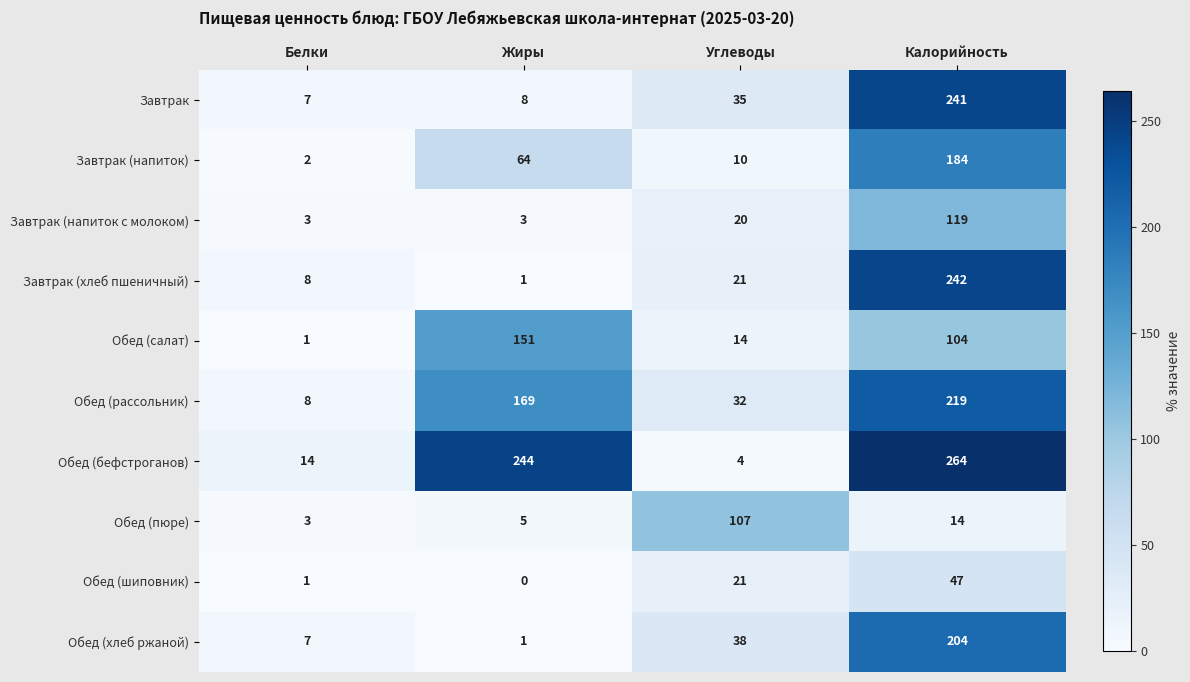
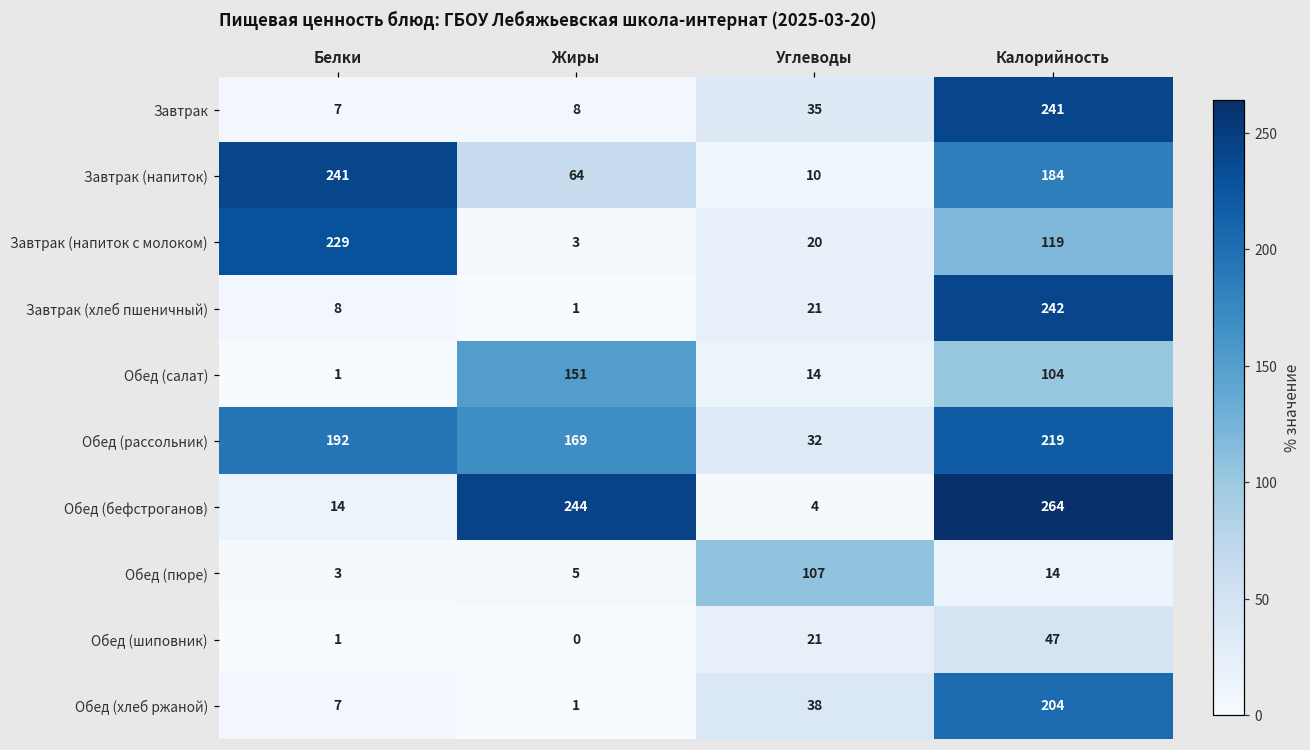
  {
    "Завтрак": {
      "Белки": 7,
      "Жиры": 8,
      "Углеводы": 35,
      "Калорийность": 241
    },
    "Завтрак (напиток)": {
-     "Белки": 2,
+     "Белки": 241,
      "Жиры": 64,
      "Углеводы": 10,
      "Калорийность": 184
    },
    "Завтрак (напиток с молоком)": {
-     "Белки": 3,
+     "Белки": 229,
      "Жиры": 3,
      "Углеводы": 20,
      "Калорийность": 119
    },
    "Завтрак (хлеб пшеничный)": {
      "Белки": 8,
      "Жиры": 1,
      "Углеводы": 21,
      "Калорийность": 242
    },
    "Обед (салат)": {
      "Белки": 1,
      "Жиры": 151,
      "Углеводы": 14,
      "Калорийность": 104
    },
    "Обед (рассольник)": {
-     "Белки": 8,
+     "Белки": 192,
      "Жиры": 169,
      "Углеводы": 32,
      "Калорийность": 219
    },
    "Обед (бефстроганов)": {
      "Белки": 14,
      "Жиры": 244,
      "Углеводы": 4,
      "Калорийность": 264
    },
    "Обед (пюре)": {
      "Белки": 3,
      "Жиры": 5,
      "Углеводы": 107,
      "Калорийность": 14
    },
    "Обед (шиповник)": {
      "Белки": 1,
      "Жиры": 0,
      "Углеводы": 21,
      "Калорийность": 47
    },
    "Обед (хлеб ржаной)": {
      "Белки": 7,
      "Жиры": 1,
      "Углеводы": 38,
      "Калорийность": 204
    }
  }
